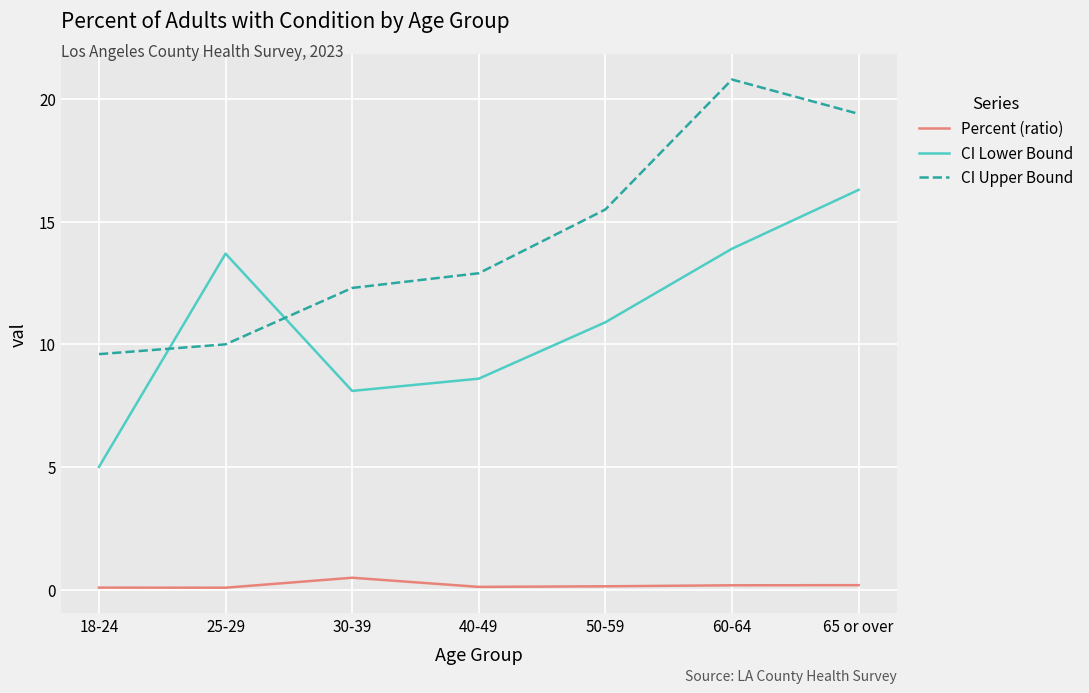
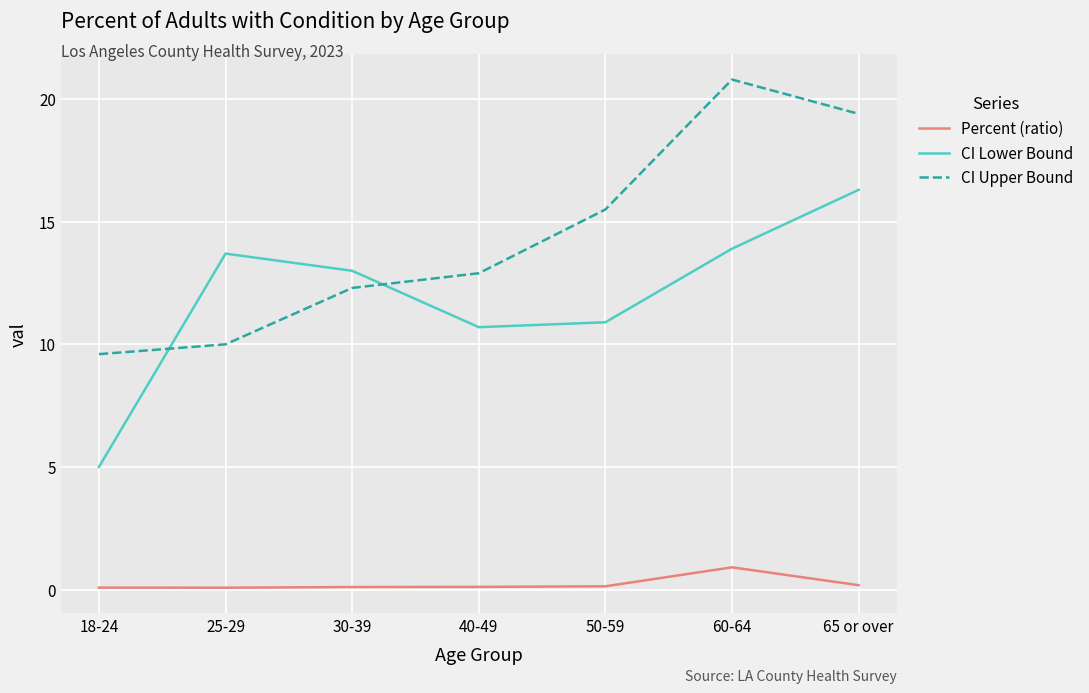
  {
    "Percent (ratio)": {
      "18-24": 0.1,
      "25-29": 0.1,
-     "30-39": 0.5,
+     "30-39": 0.1,
      "40-49": 0.1,
      "50-59": 0.1,
-     "60-64": 0.2,
+     "60-64": 0.9,
      "65 or over": 0.2
    },
    "CI Lower Bound": {
      "18-24": 5.0,
      "25-29": 13.7,
-     "30-39": 8.1,
-     "40-49": 8.6,
+     "30-39": 13.0,
+     "40-49": 10.7,
      "50-59": 10.9,
      "60-64": 13.9,
      "65 or over": 16.3
    },
    "CI Upper Bound": {
      "18-24": 9.6,
      "25-29": 10.0,
      "30-39": 12.3,
      "40-49": 12.9,
      "50-59": 15.5,
      "60-64": 20.8,
      "65 or over": 19.4
    }
  }
